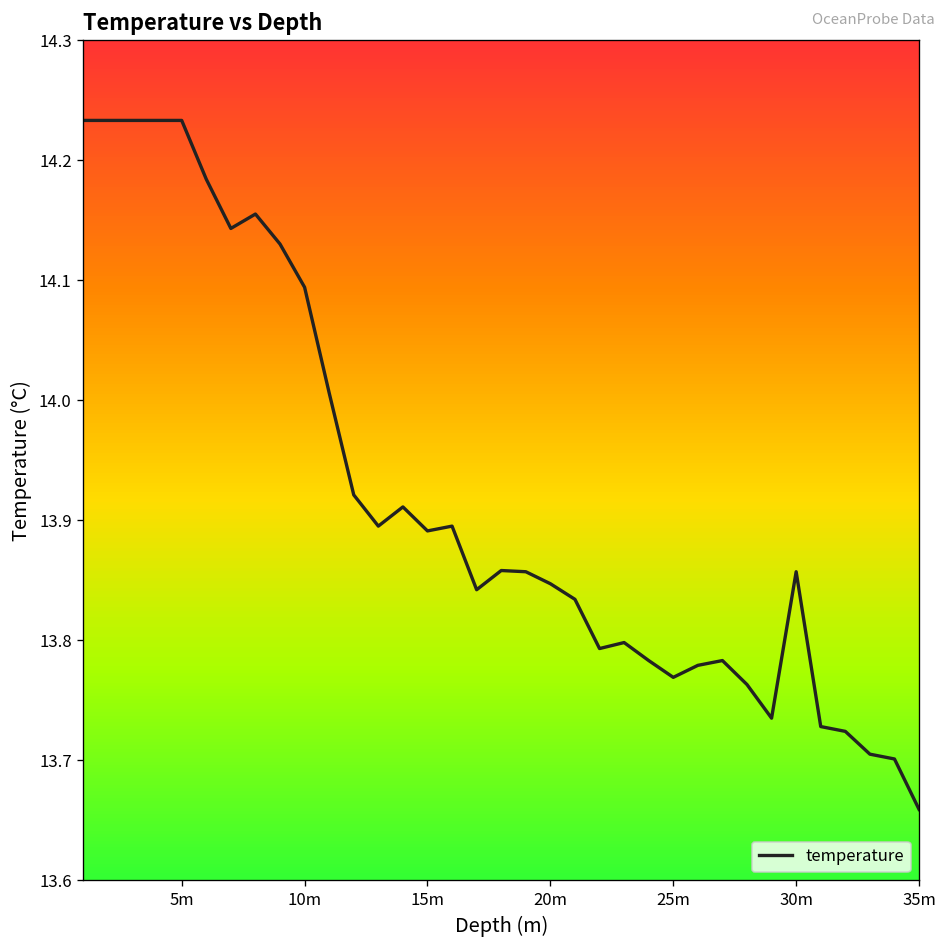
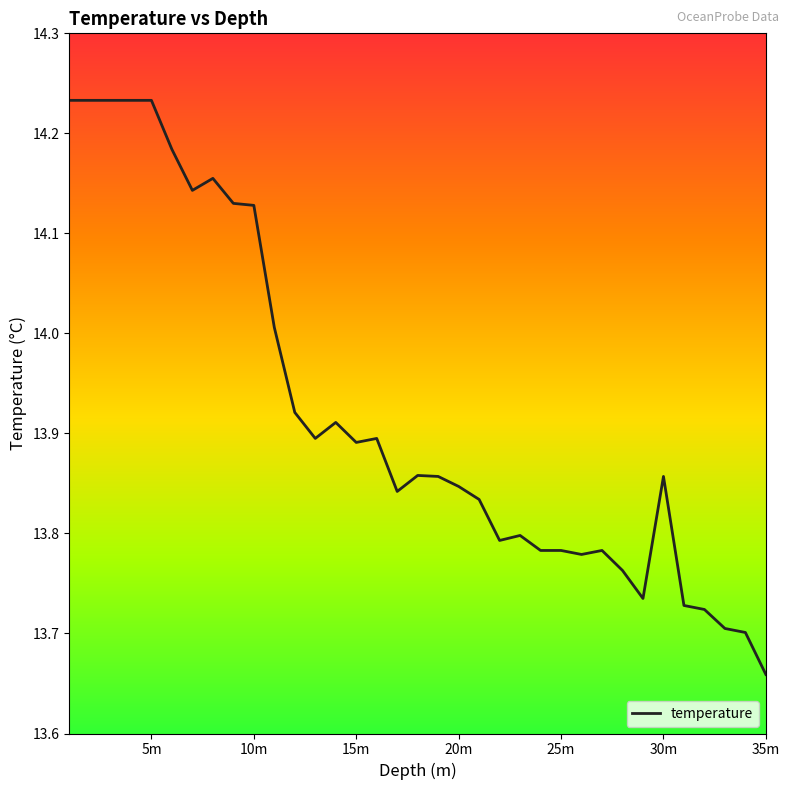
  {
    "5m": 14.233,
-   "10m": 14.094,
+   "10m": 14.128,
    "15m": 13.891,
    "20m": 13.847,
-   "25m": 13.769,
+   "25m": 13.783,
    "30m": 13.857,
    "35m": 13.659
  }
